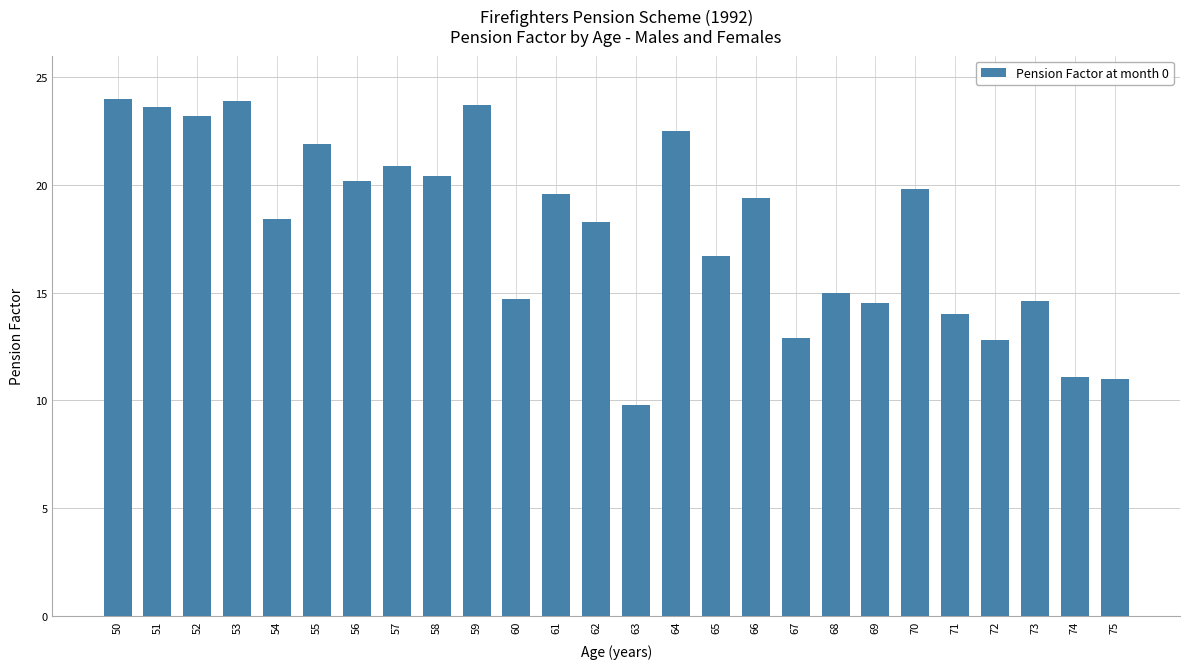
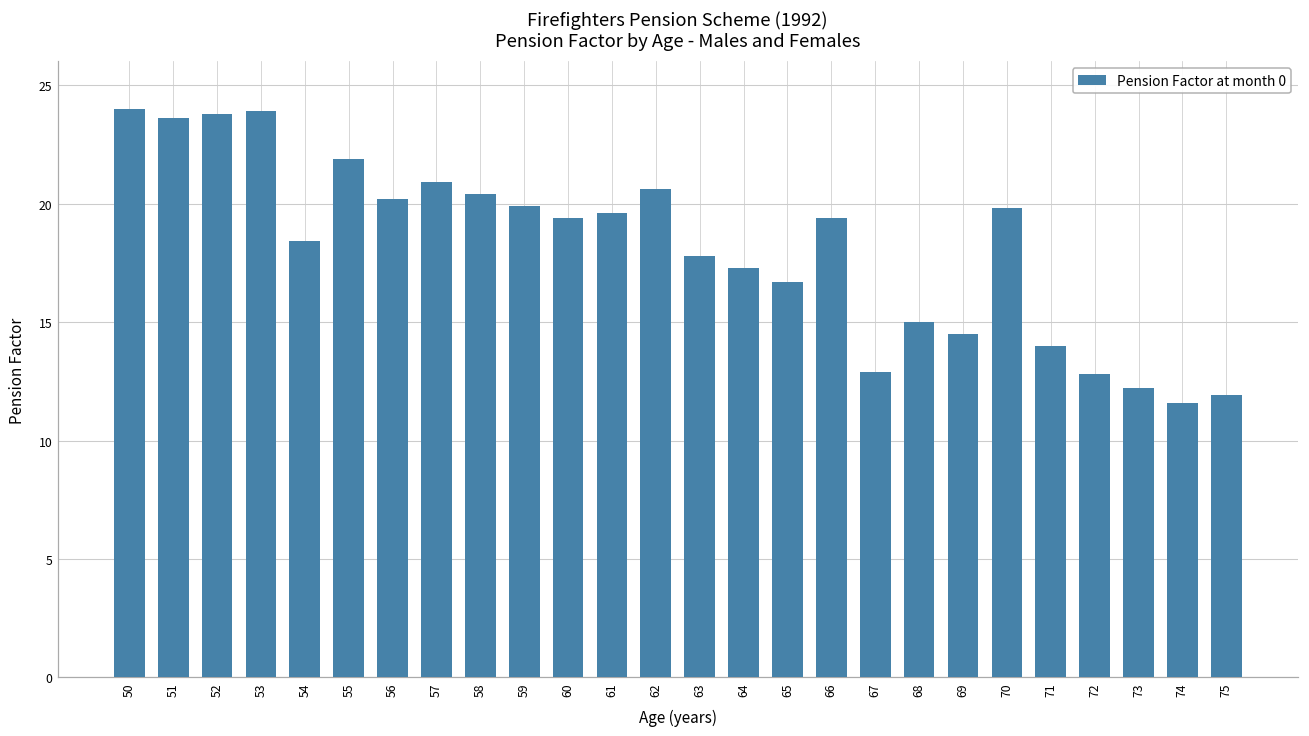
  {
    "50": 24.0,
    "51": 23.6,
-   "52": 23.2,
+   "52": 23.8,
    "53": 23.9,
    "54": 18.4,
    "55": 21.9,
    "56": 20.2,
    "57": 20.9,
    "58": 20.4,
-   "59": 23.7,
-   "60": 14.7,
+   "59": 19.9,
+   "60": 19.4,
    "61": 19.6,
-   "62": 18.3,
-   "63": 9.8,
-   "64": 22.5,
+   "62": 20.6,
+   "63": 17.8,
+   "64": 17.3,
    "65": 16.7,
    "66": 19.4,
    "67": 12.9,
    "68": 15.0,
    "69": 14.5,
    "70": 19.8,
    "71": 14.0,
    "72": 12.8,
-   "73": 14.6,
-   "74": 11.1,
-   "75": 11.0
+   "73": 12.2,
+   "74": 11.6,
+   "75": 11.9
  }
